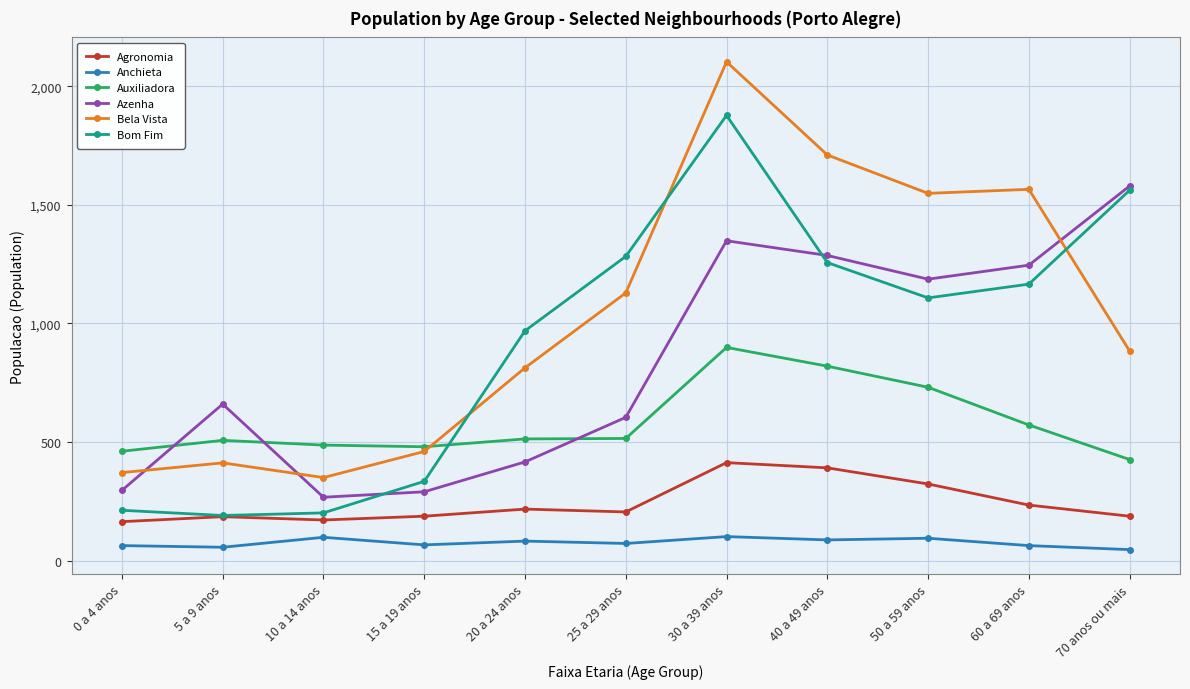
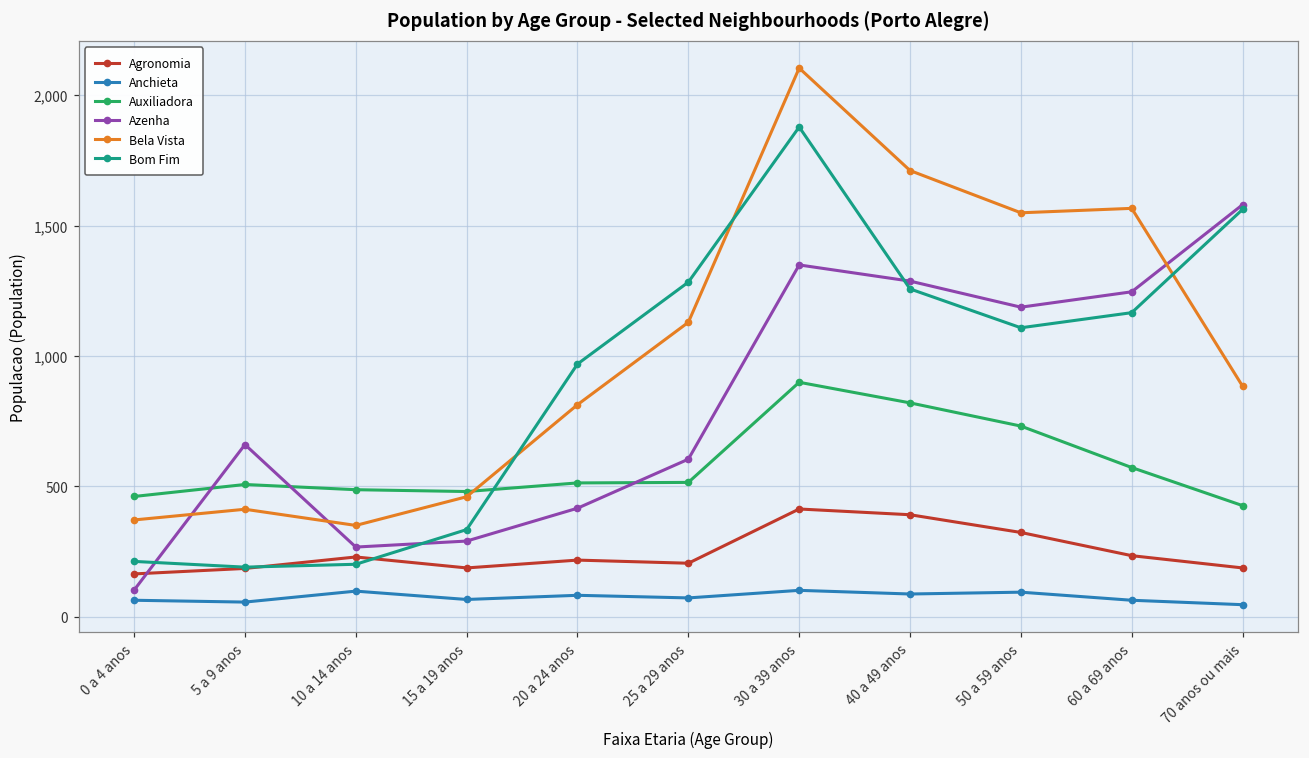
  {
    "Agronomia": {
      "0 a 4 anos": "160",
-     "10 a 14 anos": "170",
+     "10 a 14 anos": "230",
      "15 a 19 anos": "190",
      "20 a 24 anos": "220",
      "25 a 29 anos": "210",
      "30 a 39 anos": "410",
      "40 a 49 anos": "390",
      "50 a 59 anos": "320",
      "60 a 69 anos": "230",
      "70 anos ou mais": "190"
    },
    "Anchieta": {
      "0 a 4 anos": "60",
      "5 a 9 anos": "60",
      "10 a 14 anos": "100",
      "15 a 19 anos": "70",
      "20 a 24 anos": "80",
      "25 a 29 anos": "70",
      "30 a 39 anos": "100",
      "40 a 49 anos": "90",
      "50 a 59 anos": "90",
      "60 a 69 anos": "60",
      "70 anos ou mais": "50"
    },
    "Azenha": {
-     "0 a 4 anos": "300",
+     "0 a 4 anos": "100",
      "5 a 9 anos": "660",
      "10 a 14 anos": "270",
      "15 a 19 anos": "290",
      "20 a 24 anos": "420",
      "25 a 29 anos": "600",
      "30 a 39 anos": "1,350",
      "40 a 49 anos": "1,290",
      "50 a 59 anos": "1,190",
      "60 a 69 anos": "1,250",
      "70 anos ou mais": "1,580"
    },
    "Bela Vista": {
      "0 a 4 anos": "370",
      "5 a 9 anos": "410",
      "10 a 14 anos": "350",
      "15 a 19 anos": "460",
      "20 a 24 anos": "810",
      "25 a 29 anos": "1,130",
      "30 a 39 anos": "2,100",
      "40 a 49 anos": "1,710",
      "50 a 59 anos": "1,550",
      "60 a 69 anos": "1,570",
      "70 anos ou mais": "880"
    }
  }
